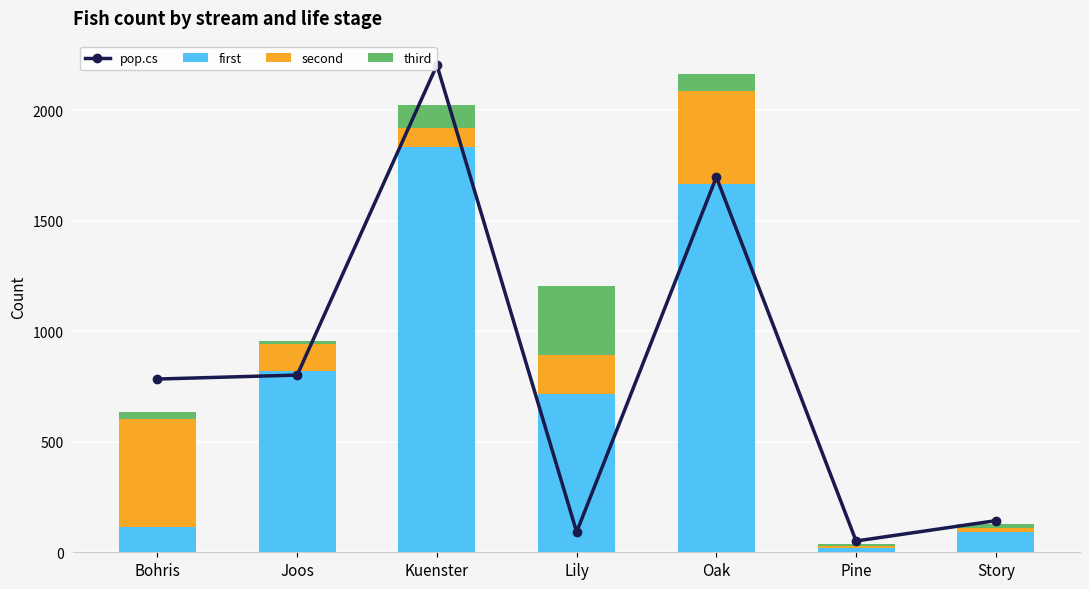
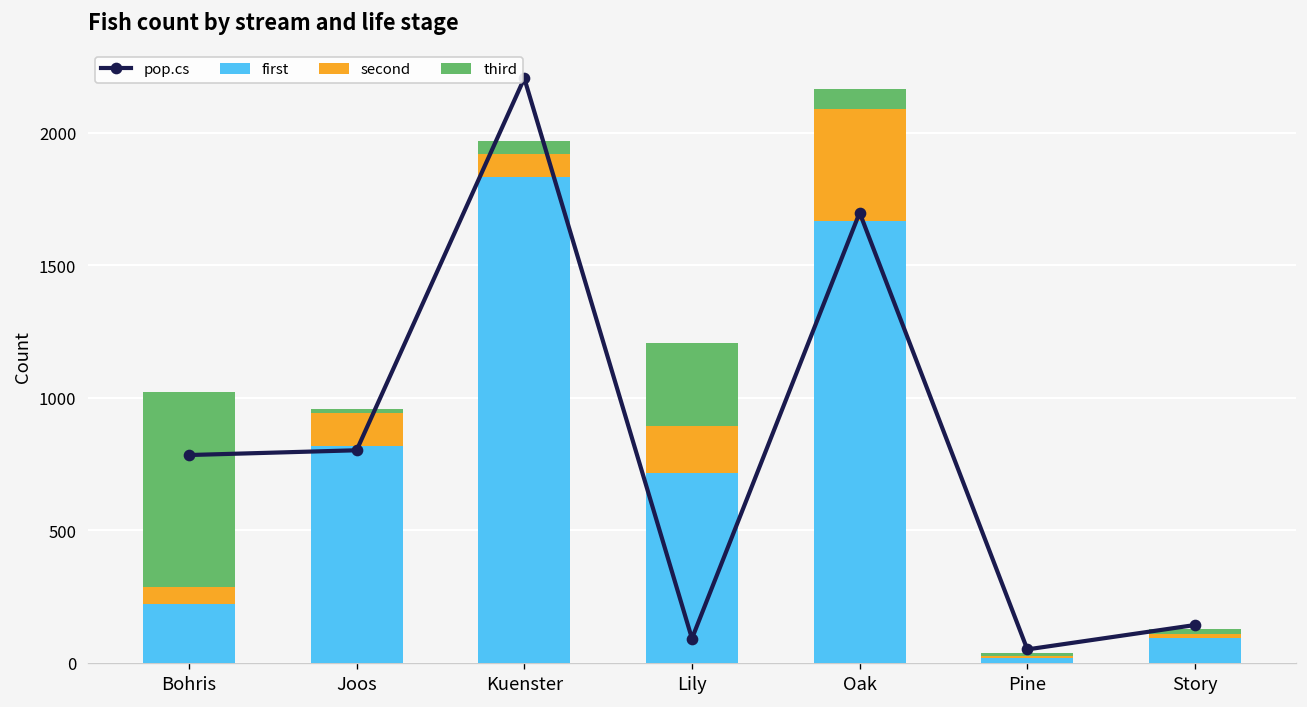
  {
    "first": {
-     "Bohris": 120,
+     "Bohris": 220,
      "Joos": 820,
      "Kuenster": 1830,
      "Lily": 720,
      "Oak": 1670,
      "Pine": 20,
      "Story": 90
    },
    "pop.cs": {
      "Bohris": 780,
      "Joos": 800,
      "Kuenster": 2210,
      "Lily": 90,
      "Oak": 1700,
      "Pine": 50,
      "Story": 140
    },
    "second": {
-     "Bohris": 490,
+     "Bohris": 60,
      "Joos": 120,
      "Kuenster": 80,
      "Lily": 170,
      "Oak": 420,
      "Story": 20
    },
    "third": {
-     "Bohris": 30,
+     "Bohris": 740,
      "Joos": 20,
-     "Kuenster": 110,
+     "Kuenster": 50,
      "Lily": 310,
      "Oak": 70,
      "Story": 20
    }
  }
